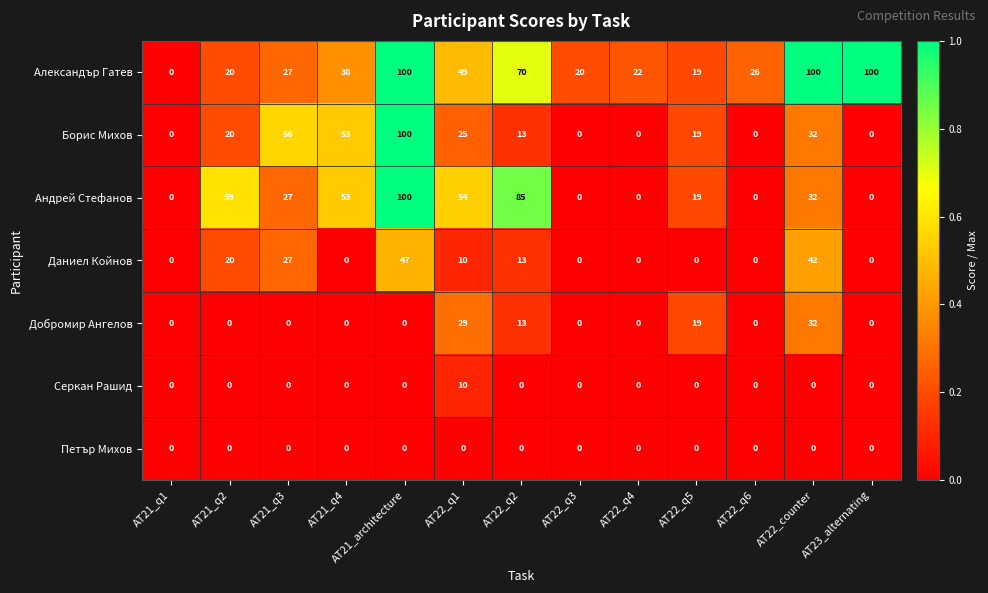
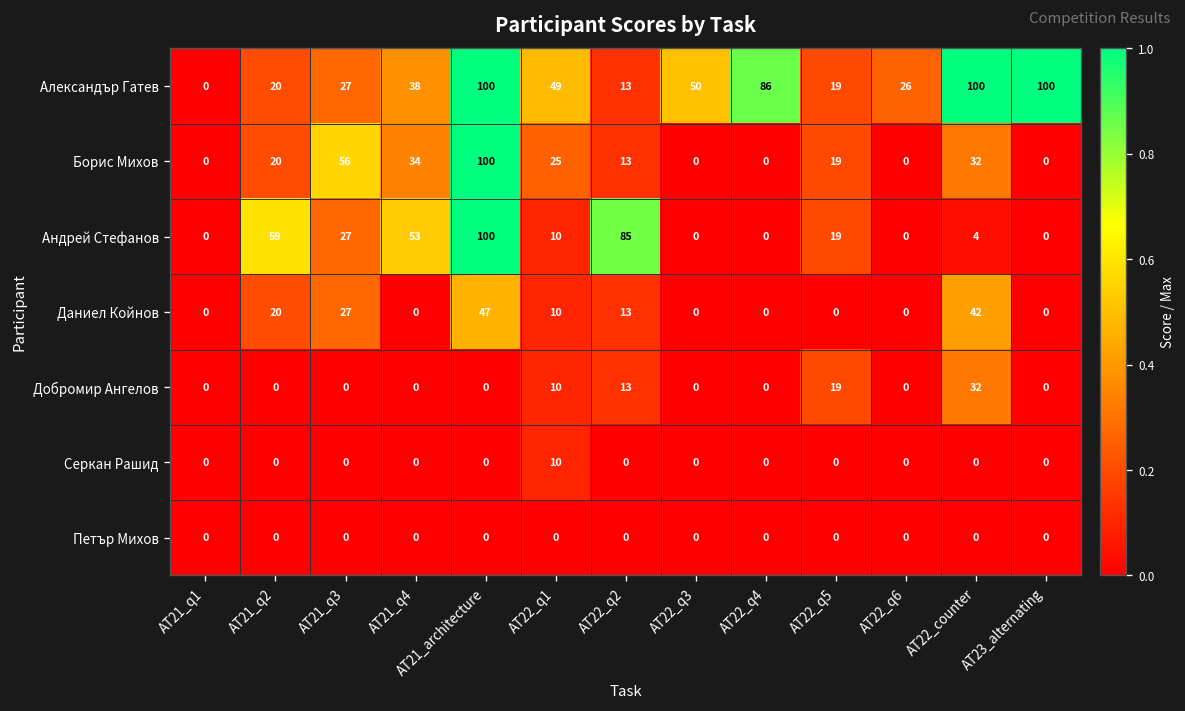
  {
    "Александър Гатев": {
      "AT21_q1": 0,
      "AT21_q2": 20,
      "AT21_q3": 27,
      "AT21_q4": 38,
      "AT21_architecture": 100,
      "AT22_q1": 49,
-     "AT22_q2": 70,
-     "AT22_q3": 20,
-     "AT22_q4": 22,
+     "AT22_q2": 13,
+     "AT22_q3": 50,
+     "AT22_q4": 86,
      "AT22_q5": 19,
      "AT22_q6": 26,
      "AT22_counter": 100,
      "AT23_alternating": 100
    },
    "Борис Михов": {
      "AT21_q1": 0,
      "AT21_q2": 20,
      "AT21_q3": 56,
-     "AT21_q4": 53,
+     "AT21_q4": 34,
      "AT21_architecture": 100,
      "AT22_q1": 25,
      "AT22_q2": 13,
      "AT22_q3": 0,
      "AT22_q4": 0,
      "AT22_q5": 19,
      "AT22_q6": 0,
      "AT22_counter": 32,
      "AT23_alternating": 0
    },
    "Андрей Стефанов": {
      "AT21_q1": 0,
      "AT21_q2": 59,
      "AT21_q3": 27,
      "AT21_q4": 53,
      "AT21_architecture": 100,
-     "AT22_q1": 54,
+     "AT22_q1": 10,
      "AT22_q2": 85,
      "AT22_q3": 0,
      "AT22_q4": 0,
      "AT22_q5": 19,
      "AT22_q6": 0,
-     "AT22_counter": 32,
+     "AT22_counter": 4,
      "AT23_alternating": 0
    },
    "Даниел Койнов": {
      "AT21_q1": 0,
      "AT21_q2": 20,
      "AT21_q3": 27,
      "AT21_q4": 0,
      "AT21_architecture": 47,
      "AT22_q1": 10,
      "AT22_q2": 13,
      "AT22_q3": 0,
      "AT22_q4": 0,
      "AT22_q5": 0,
      "AT22_q6": 0,
      "AT22_counter": 42,
      "AT23_alternating": 0
    },
    "Добромир Ангелов": {
      "AT21_q1": 0,
      "AT21_q2": 0,
      "AT21_q3": 0,
      "AT21_q4": 0,
      "AT21_architecture": 0,
-     "AT22_q1": 29,
+     "AT22_q1": 10,
      "AT22_q2": 13,
      "AT22_q3": 0,
      "AT22_q4": 0,
      "AT22_q5": 19,
      "AT22_q6": 0,
      "AT22_counter": 32,
      "AT23_alternating": 0
    },
    "Серкан Рашид": {
      "AT21_q1": 0,
      "AT21_q2": 0,
      "AT21_q3": 0,
      "AT21_q4": 0,
      "AT21_architecture": 0,
      "AT22_q1": 10,
      "AT22_q2": 0,
      "AT22_q3": 0,
      "AT22_q4": 0,
      "AT22_q5": 0,
      "AT22_q6": 0,
      "AT22_counter": 0,
      "AT23_alternating": 0
    },
    "Петър Михов": {
      "AT21_q1": 0,
      "AT21_q2": 0,
      "AT21_q3": 0,
      "AT21_q4": 0,
      "AT21_architecture": 0,
      "AT22_q1": 0,
      "AT22_q2": 0,
      "AT22_q3": 0,
      "AT22_q4": 0,
      "AT22_q5": 0,
      "AT22_q6": 0,
      "AT22_counter": 0,
      "AT23_alternating": 0
    }
  }
